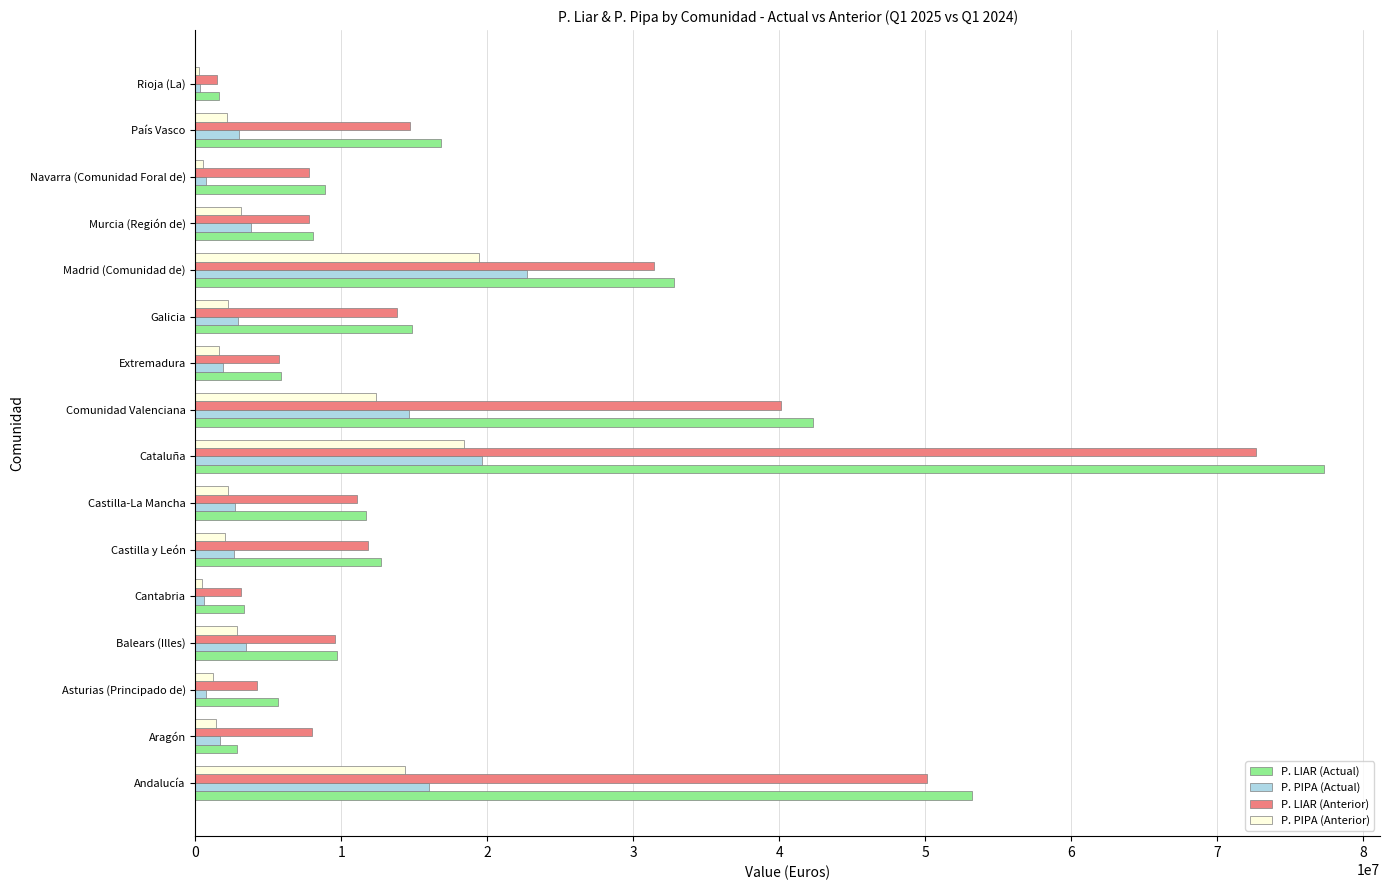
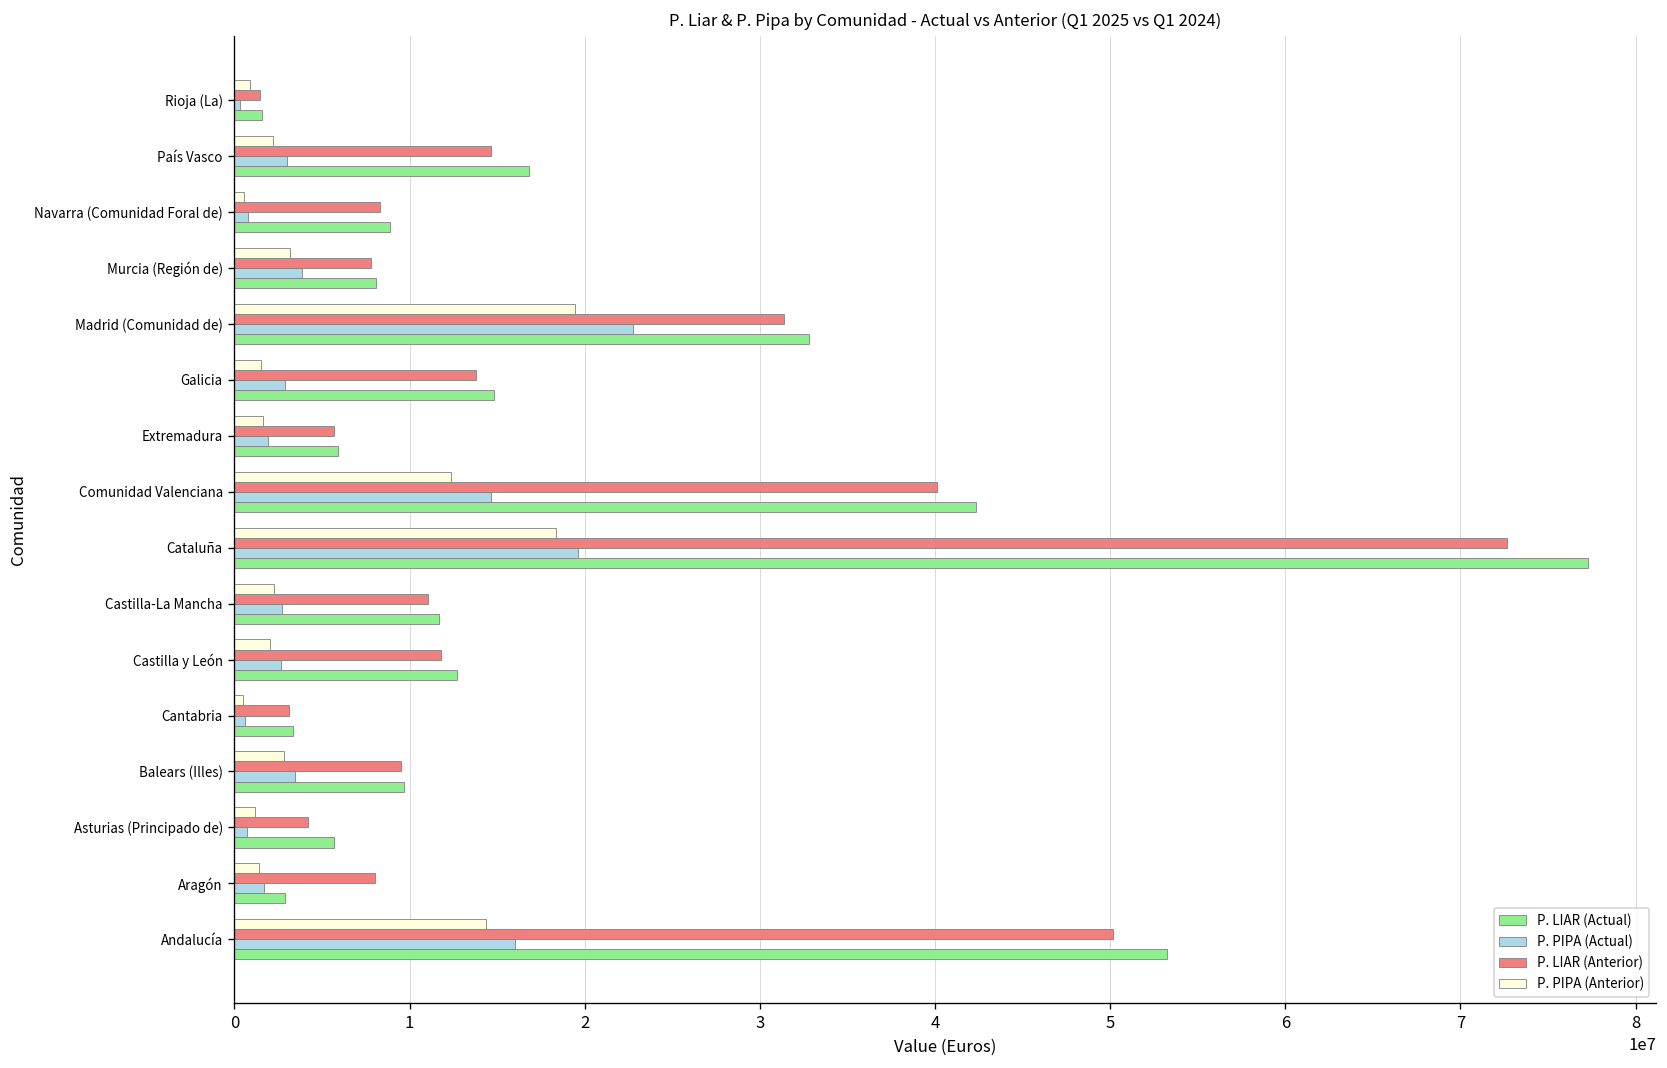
  {
    "P. LIAR (Actual)": {
      "Rioja (La)": 1600000,
      "País Vasco": 16800000,
      "Navarra (Comunidad Foral de)": 8900000,
      "Murcia (Región de)": 8100000,
      "Madrid (Comunidad de)": 32800000,
      "Galicia": 14800000,
      "Extremadura": 5900000,
      "Comunidad Valenciana": 42300000,
      "Cataluña": 77300000,
      "Castilla-La Mancha": 11700000,
      "Castilla y León": 12700000,
      "Cantabria": 3300000,
      "Balears (Illes)": 9700000,
      "Asturias (Principado de)": 5700000,
      "Aragón": 2900000,
      "Andalucía": 53200000
    },
    "P. PIPA (Actual)": {
      "Rioja (La)": 300000,
      "País Vasco": 3000000,
      "Navarra (Comunidad Foral de)": 700000,
      "Murcia (Región de)": 3800000,
      "Madrid (Comunidad de)": 22700000,
      "Galicia": 2900000,
      "Extremadura": 1900000,
      "Comunidad Valenciana": 14700000,
      "Cataluña": 19600000,
      "Castilla-La Mancha": 2700000,
      "Castilla y León": 2700000,
      "Cantabria": 600000,
      "Balears (Illes)": 3500000,
      "Asturias (Principado de)": 700000,
      "Aragón": 1700000,
      "Andalucía": 16000000
    },
    "P. LIAR (Anterior)": {
      "Rioja (La)": 1500000,
      "País Vasco": 14700000,
-     "Navarra (Comunidad Foral de)": 7800000,
+     "Navarra (Comunidad Foral de)": 8300000,
      "Murcia (Región de)": 7800000,
      "Madrid (Comunidad de)": 31400000,
      "Galicia": 13800000,
      "Extremadura": 5700000,
      "Comunidad Valenciana": 40100000,
      "Cataluña": 72700000,
      "Castilla-La Mancha": 11000000,
      "Castilla y León": 11800000,
      "Cantabria": 3100000,
      "Balears (Illes)": 9500000,
      "Asturias (Principado de)": 4200000,
      "Aragón": 8000000,
      "Andalucía": 50100000
    },
    "P. PIPA (Anterior)": {
-     "Rioja (La)": 300000,
+     "Rioja (La)": 900000,
      "País Vasco": 2200000,
      "Navarra (Comunidad Foral de)": 500000,
      "Murcia (Región de)": 3100000,
      "Madrid (Comunidad de)": 19500000,
-     "Galicia": 2300000,
+     "Galicia": 1500000,
      "Extremadura": 1600000,
      "Comunidad Valenciana": 12300000,
      "Cataluña": 18400000,
      "Castilla-La Mancha": 2200000,
      "Castilla y León": 2000000,
      "Cantabria": 500000,
      "Balears (Illes)": 2800000,
      "Asturias (Principado de)": 1200000,
      "Aragón": 1400000,
      "Andalucía": 14400000
    }
  }
